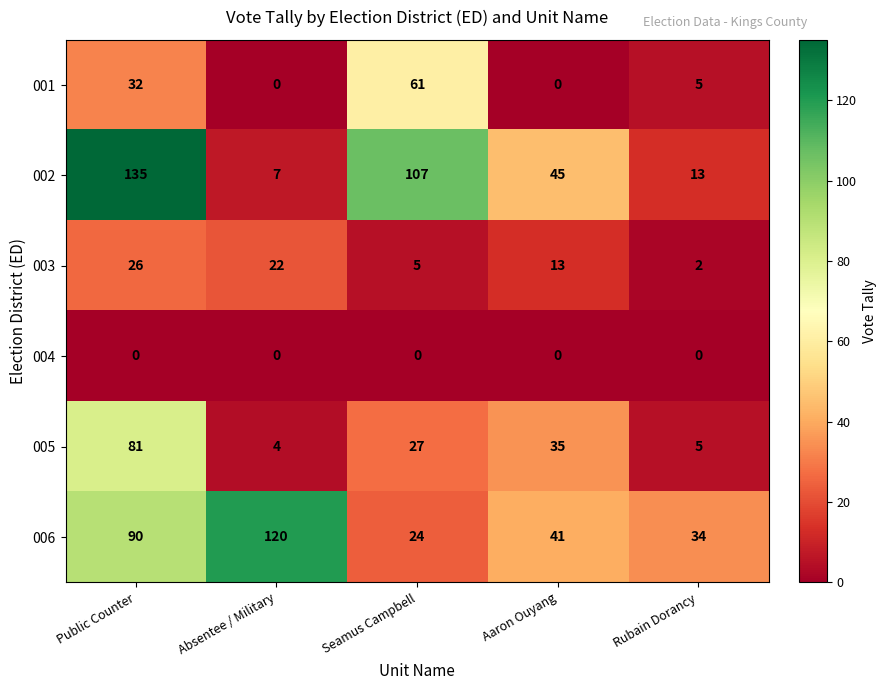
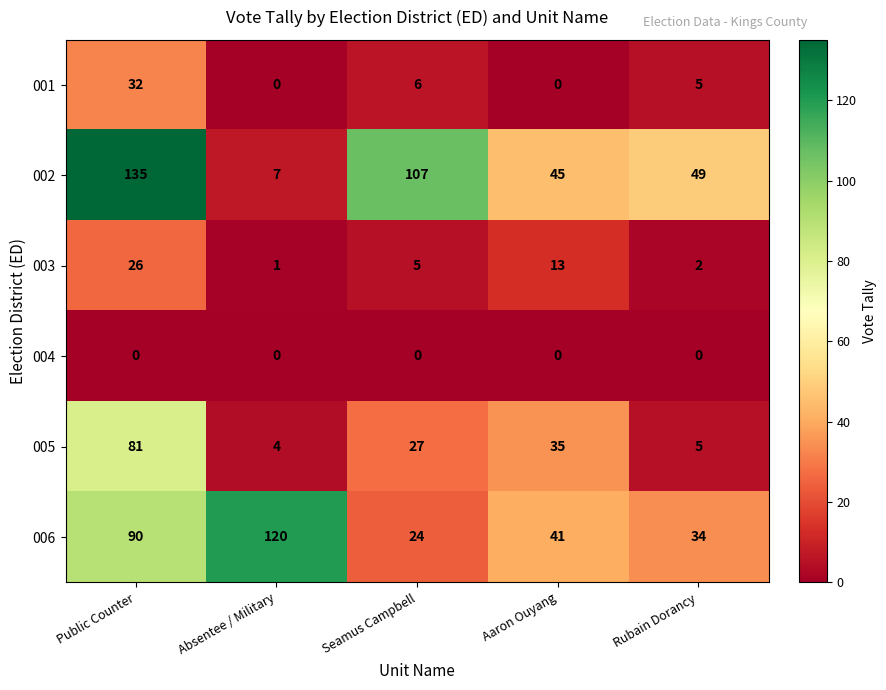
  {
    "001": {
      "Public Counter": 32,
      "Absentee / Military": 0,
-     "Seamus Campbell": 61,
+     "Seamus Campbell": 6,
      "Aaron Ouyang": 0,
      "Rubain Dorancy": 5
    },
    "002": {
      "Public Counter": 135,
      "Absentee / Military": 7,
      "Seamus Campbell": 107,
      "Aaron Ouyang": 45,
-     "Rubain Dorancy": 13
+     "Rubain Dorancy": 49
    },
    "003": {
      "Public Counter": 26,
-     "Absentee / Military": 22,
+     "Absentee / Military": 1,
      "Seamus Campbell": 5,
      "Aaron Ouyang": 13,
      "Rubain Dorancy": 2
    },
    "004": {
      "Public Counter": 0,
      "Absentee / Military": 0,
      "Seamus Campbell": 0,
      "Aaron Ouyang": 0,
      "Rubain Dorancy": 0
    },
    "005": {
      "Public Counter": 81,
      "Absentee / Military": 4,
      "Seamus Campbell": 27,
      "Aaron Ouyang": 35,
      "Rubain Dorancy": 5
    },
    "006": {
      "Public Counter": 90,
      "Absentee / Military": 120,
      "Seamus Campbell": 24,
      "Aaron Ouyang": 41,
      "Rubain Dorancy": 34
    }
  }
